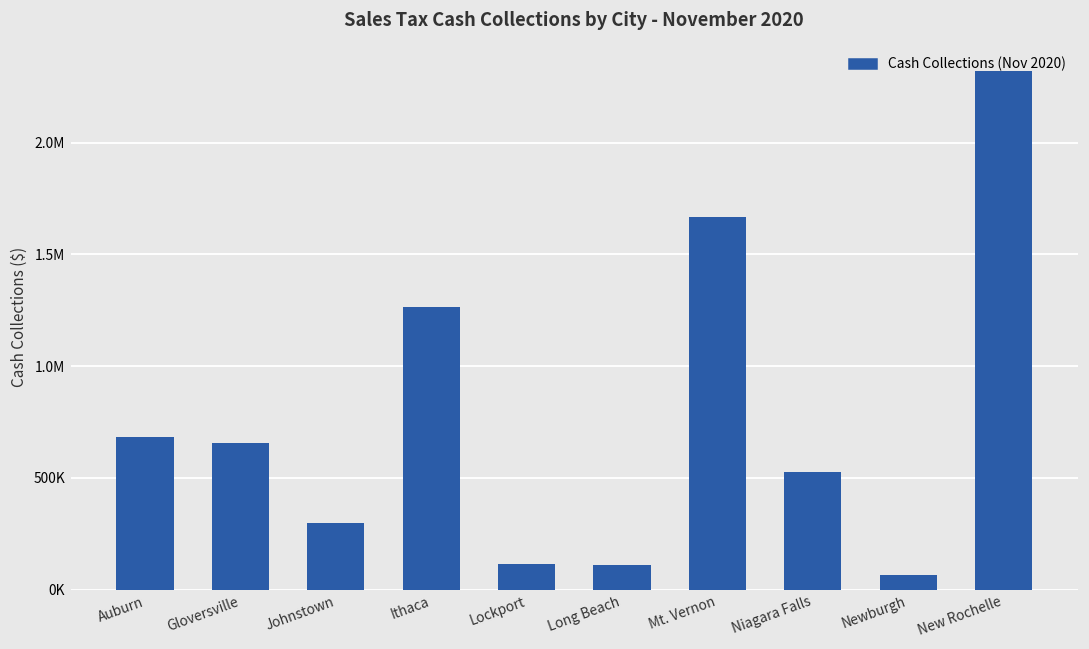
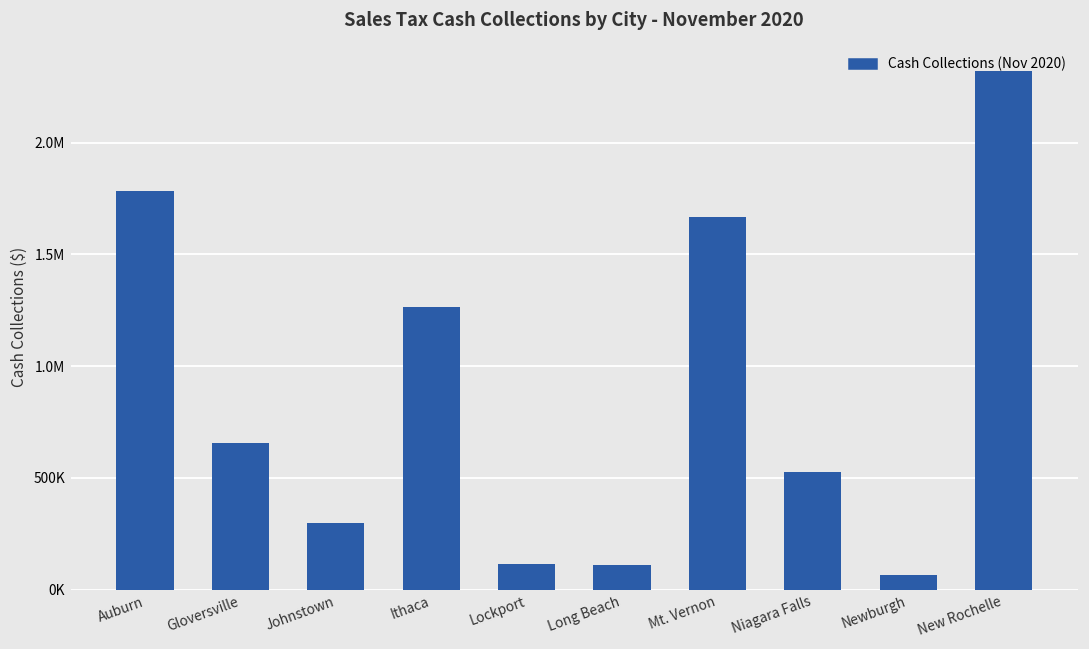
  {
-   "Auburn": 680000,
+   "Auburn": 1780000,
    "Gloversville": 660000,
    "Johnstown": 300000,
    "Ithaca": 1260000,
    "Lockport": 120000,
    "Long Beach": 110000,
    "Mt. Vernon": 1670000,
    "Niagara Falls": 520000,
    "Newburgh": 70000,
    "New Rochelle": 2320000
  }
